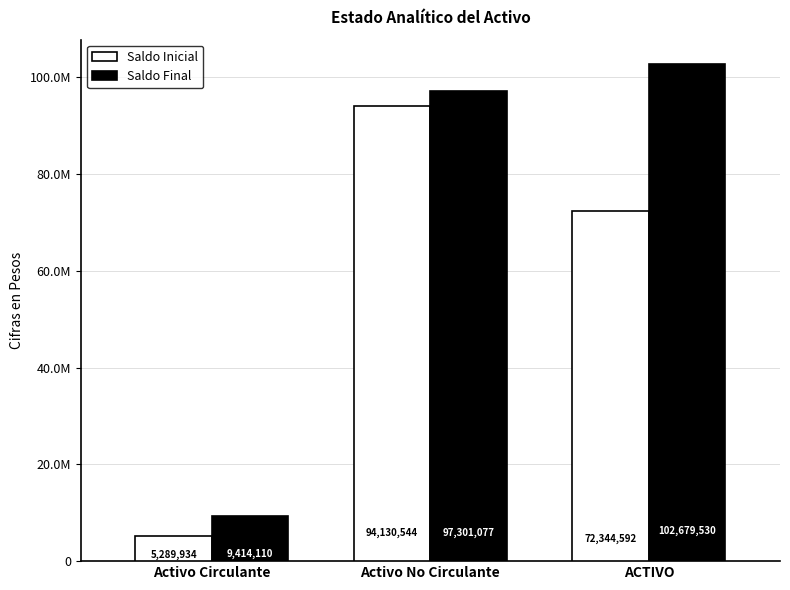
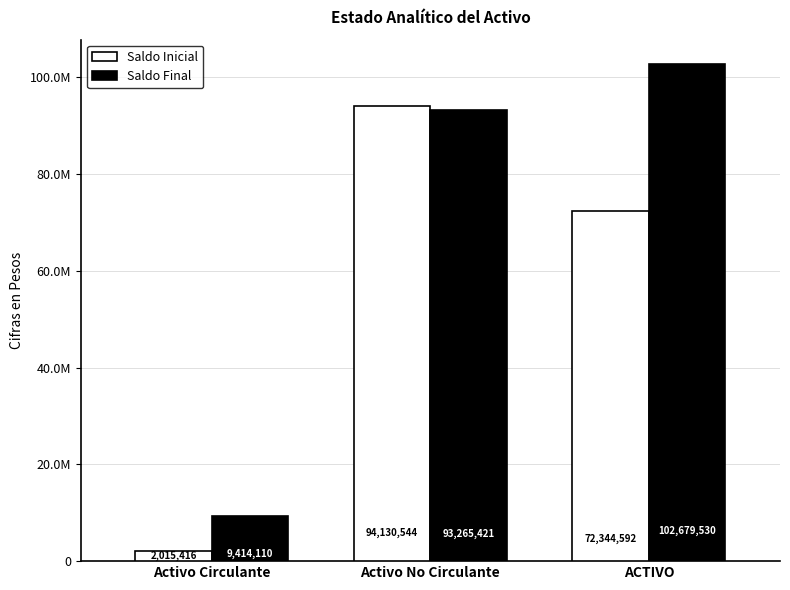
  {
    "Saldo Inicial": {
-     "Activo Circulante": "5,289,934",
+     "Activo Circulante": "2,015,416",
      "Activo No Circulante": "94,130,544",
      "ACTIVO": "72,344,592"
    },
    "Saldo Final": {
      "Activo Circulante": "9,414,110",
-     "Activo No Circulante": "97,301,077",
+     "Activo No Circulante": "93,265,421",
      "ACTIVO": "102,679,530"
    }
  }
